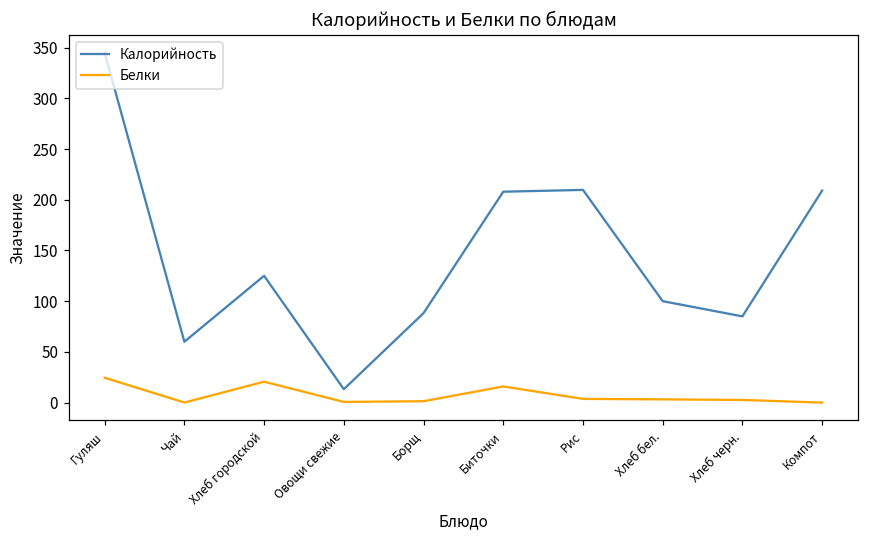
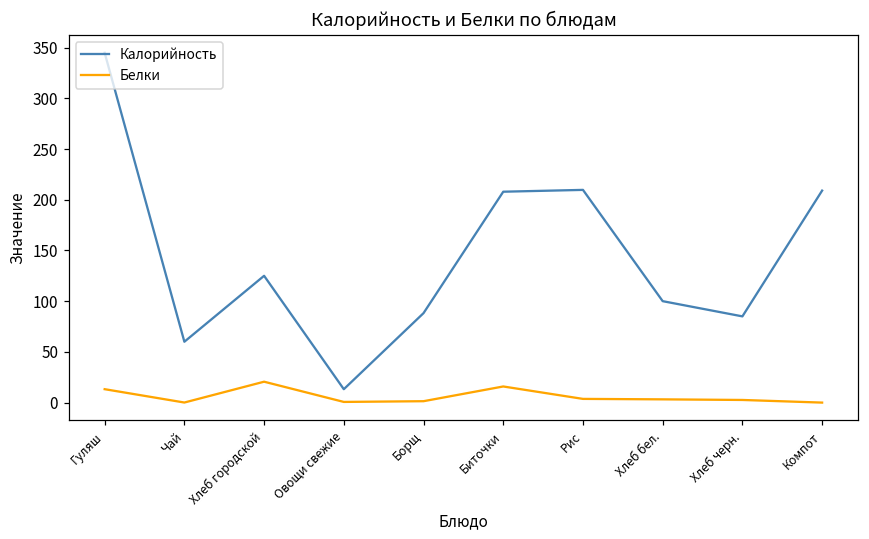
  {
    "Калорийность": {
      "Чай": 60,
      "Хлеб городской": 130,
      "Овощи свежие": 10,
      "Борщ": 90,
      "Биточки": 210,
      "Рис": 210,
      "Хлеб бел.": 100,
      "Хлеб черн.": 90,
      "Компот": 210
    },
    "Белки": {
-     "Гуляш": 20,
+     "Гуляш": 10,
      "Чай": 0,
      "Хлеб городской": 20,
      "Овощи свежие": 0,
      "Борщ": 0,
      "Биточки": 20,
      "Рис": 0,
      "Хлеб бел.": 0,
      "Хлеб черн.": 0,
      "Компот": 0
    }
  }
